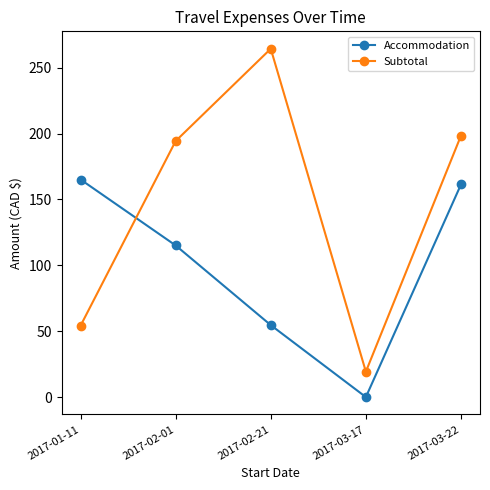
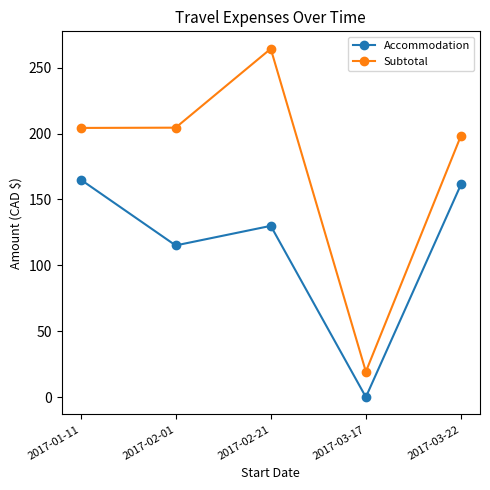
  {
    "Accommodation": {
      "2017-01-11": 165,
      "2017-02-01": 115,
-     "2017-02-21": 55,
+     "2017-02-21": 130,
      "2017-03-17": 0,
      "2017-03-22": 161
    },
    "Subtotal": {
-     "2017-01-11": 54,
-     "2017-02-01": 194,
+     "2017-01-11": 204,
+     "2017-02-01": 204,
      "2017-02-21": 264,
      "2017-03-17": 19,
      "2017-03-22": 198
    }
  }
